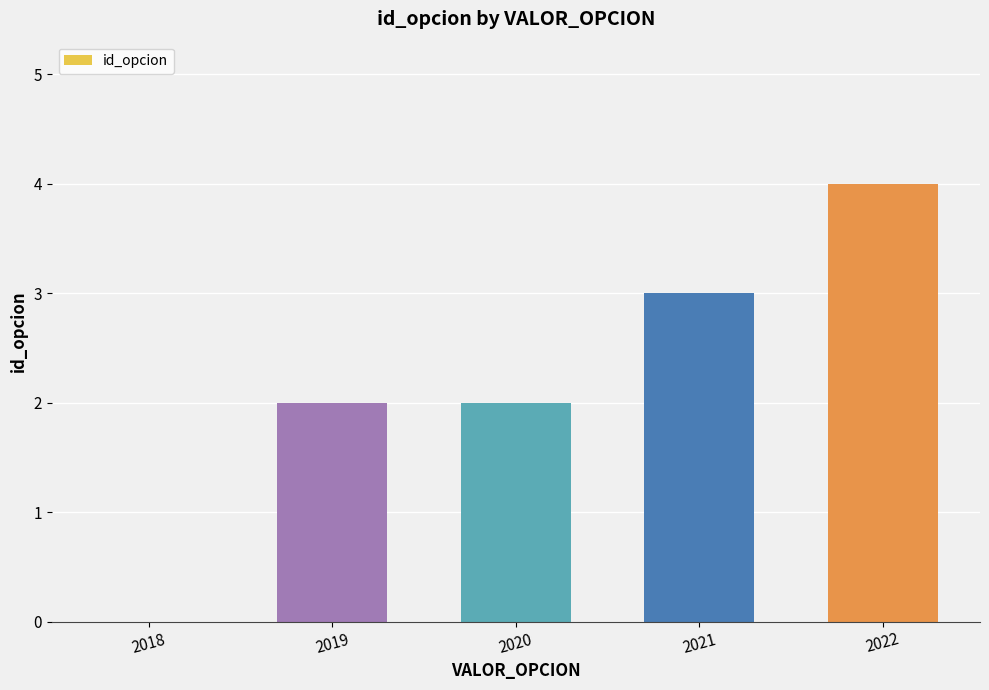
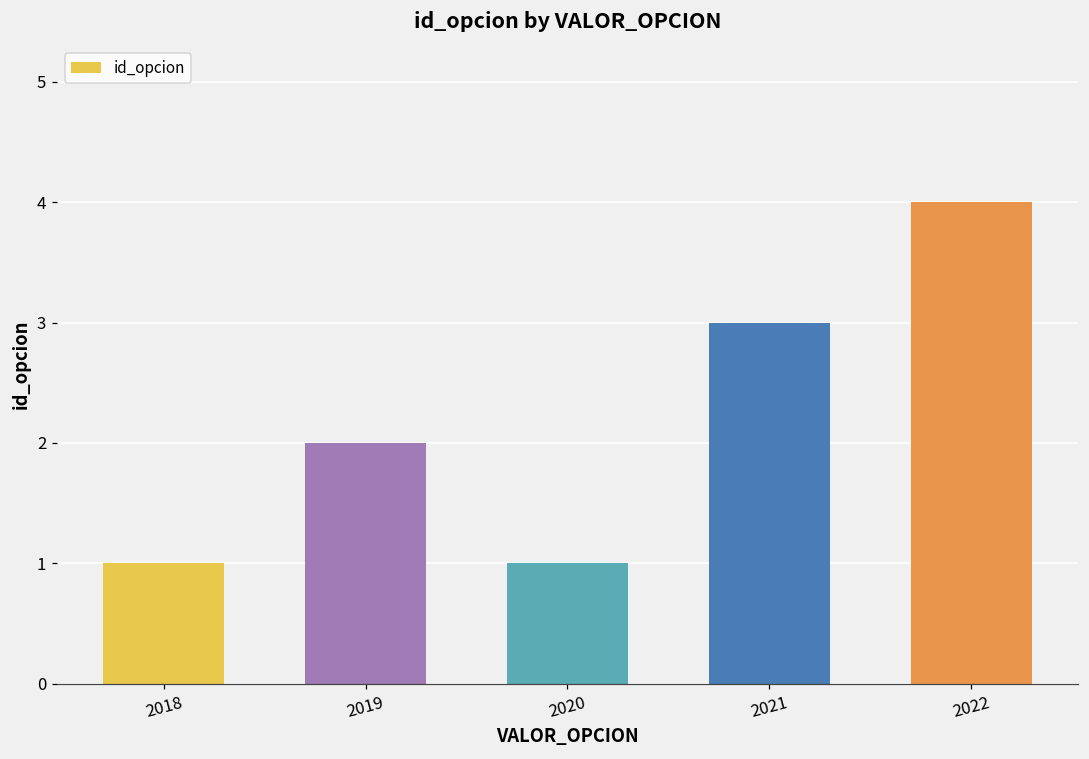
  {
-   "2018": 0,
+   "2018": 1,
    "2019": 2,
-   "2020": 2,
+   "2020": 1,
    "2021": 3,
    "2022": 4
  }
